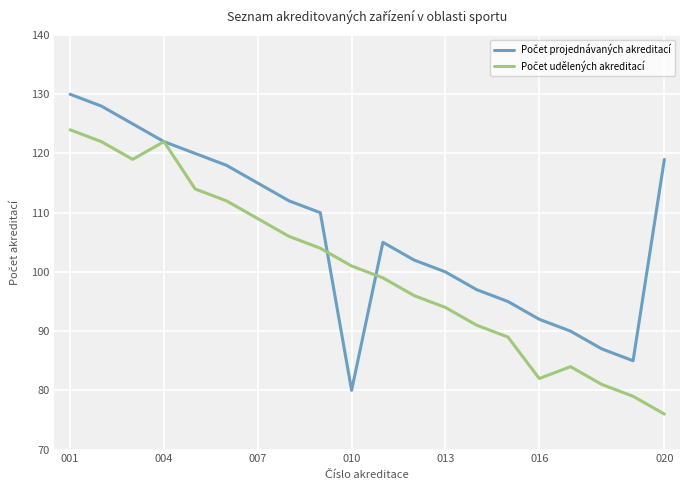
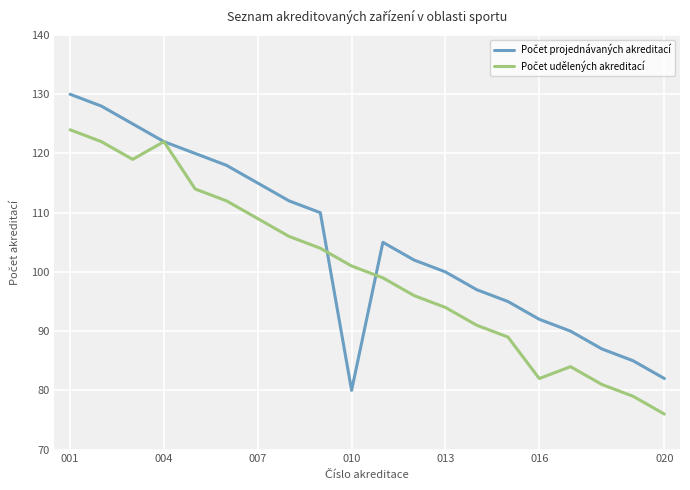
  {
    "Počet projednávaných akreditací": {
      "001": 130,
      "007": 115,
      "010": 80,
      "013": 100,
      "016": 92,
-     "020": 119
+     "020": 82
    },
    "Počet udělených akreditací": {
      "001": 124,
      "007": 109,
      "010": 101,
      "013": 94,
      "016": 82,
      "020": 76
    }
  }
